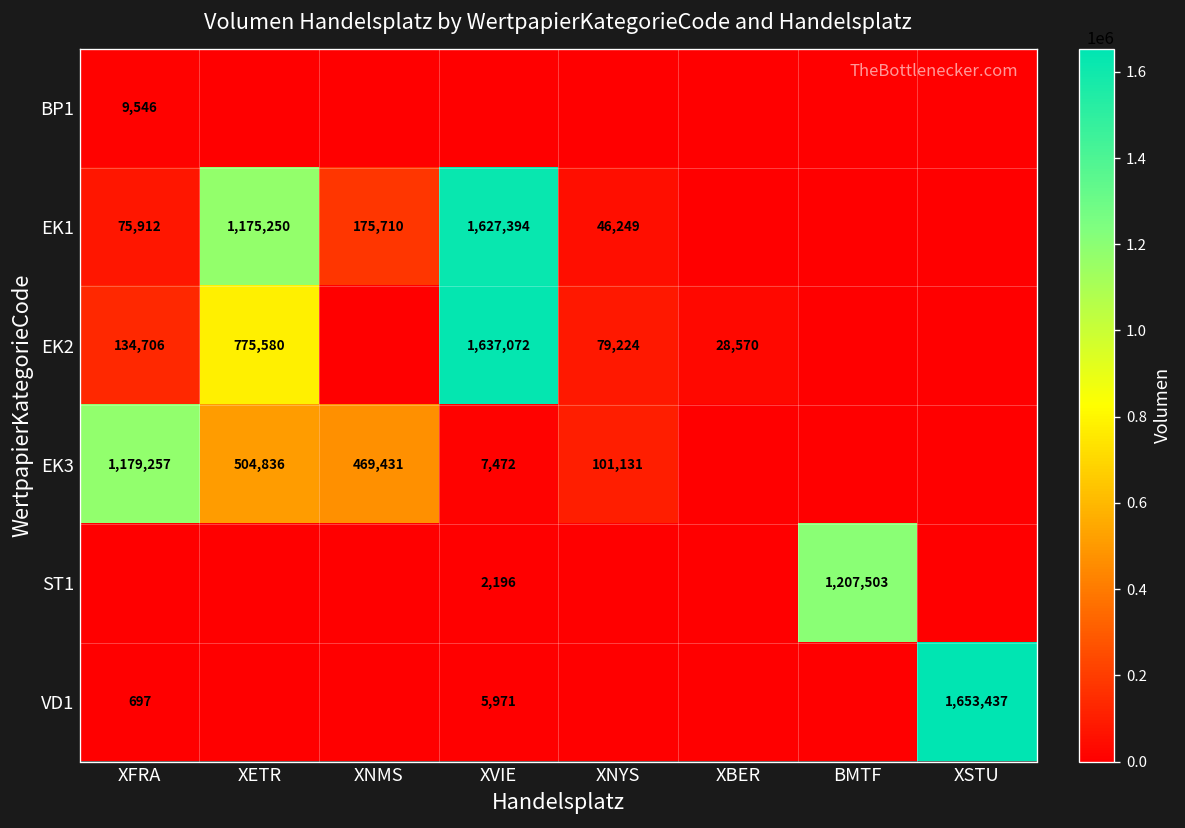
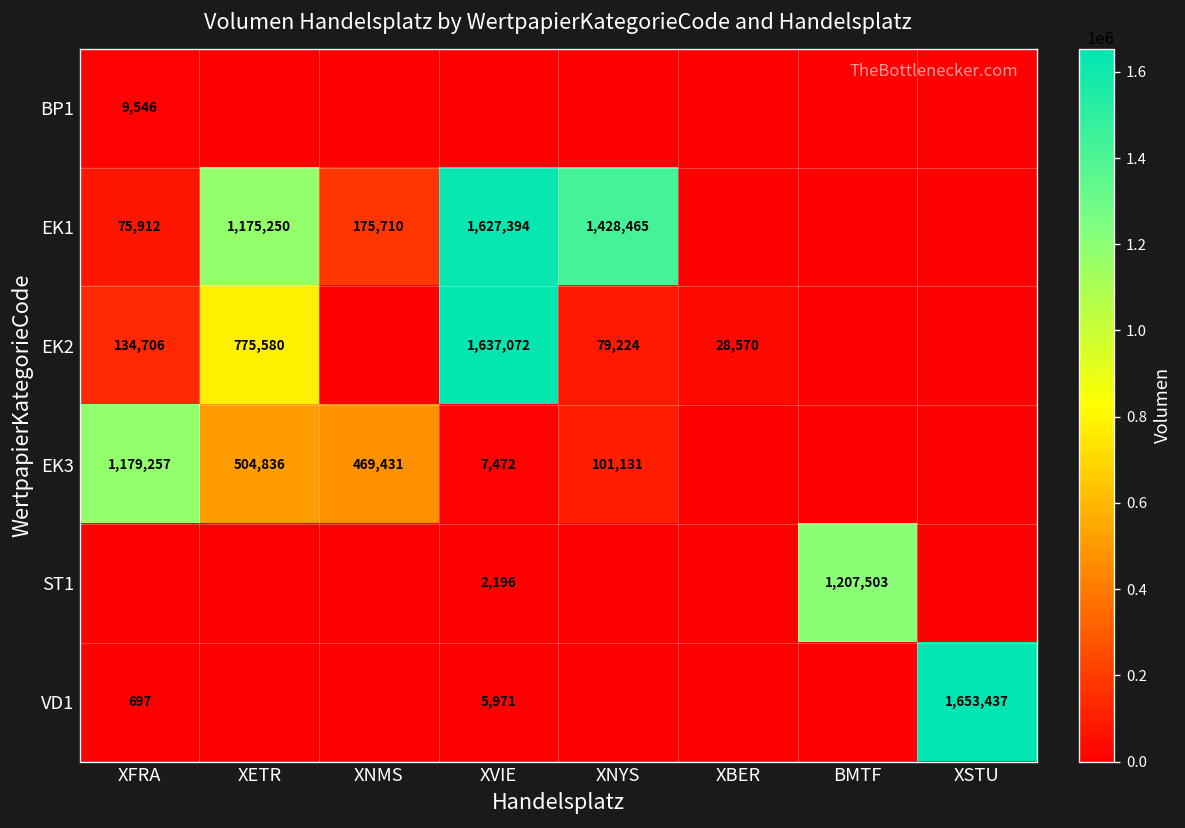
  {
    "BP1": {
      "XFRA": "9,546"
    },
    "EK1": {
      "XFRA": "75,912",
      "XETR": "1,175,250",
      "XNMS": "175,710",
      "XVIE": "1,627,394",
-     "XNYS": "46,249"
+     "XNYS": "1,428,465"
    },
    "EK2": {
      "XFRA": "134,706",
      "XETR": "775,580",
      "XVIE": "1,637,072",
      "XNYS": "79,224",
      "XBER": "28,570"
    },
    "EK3": {
      "XFRA": "1,179,257",
      "XETR": "504,836",
      "XNMS": "469,431",
      "XVIE": "7,472",
      "XNYS": "101,131"
    },
    "ST1": {
      "XVIE": "2,196",
      "BMTF": "1,207,503"
    },
    "VD1": {
      "XFRA": "697",
      "XVIE": "5,971",
      "XSTU": "1,653,437"
    }
  }
